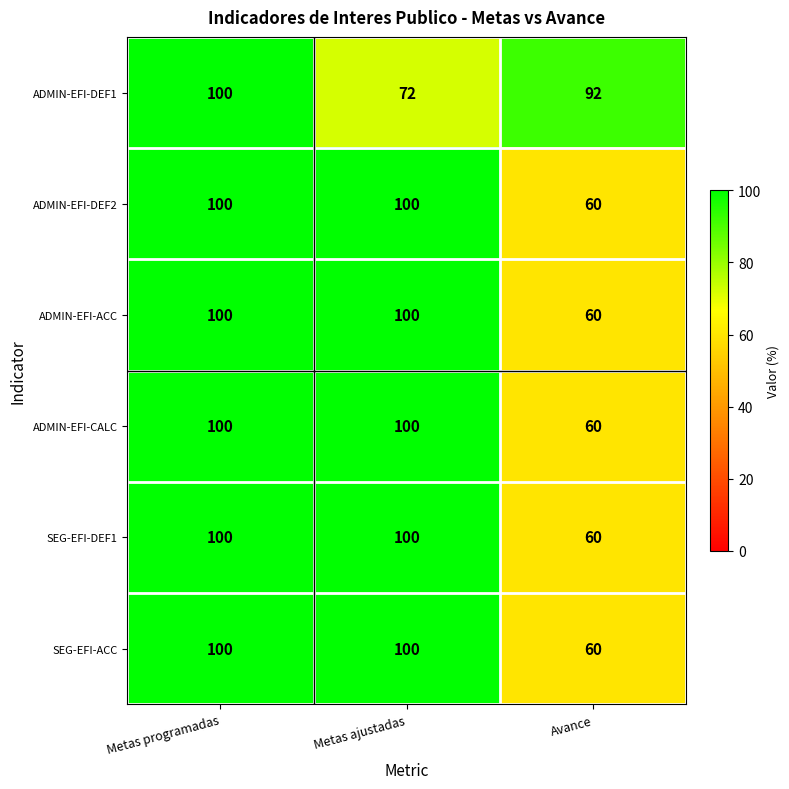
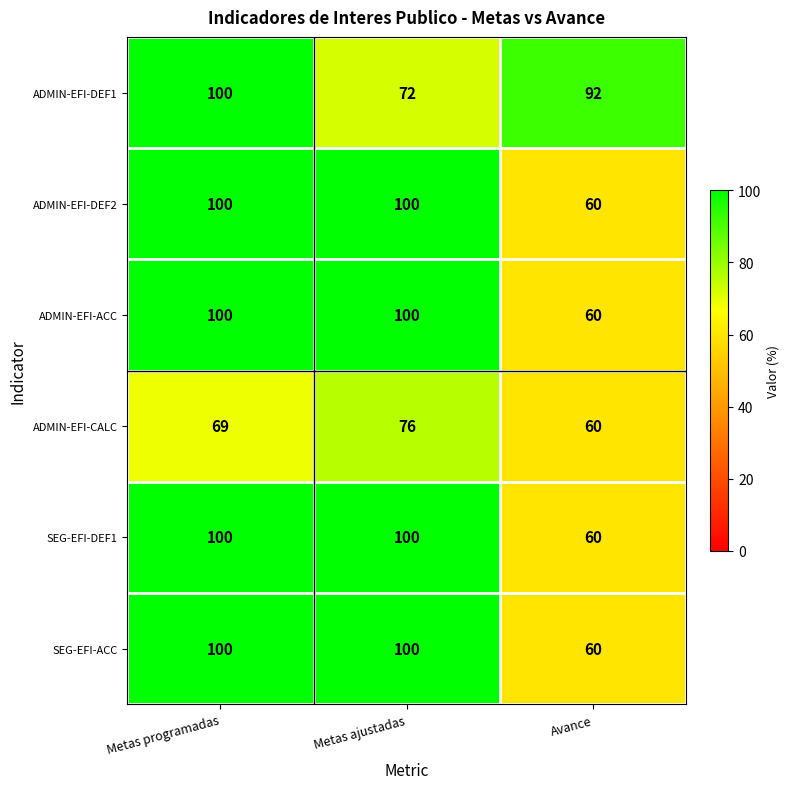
  {
    "ADMIN-EFI-DEF1": {
      "Metas programadas": 100,
      "Metas ajustadas": 72,
      "Avance": 92
    },
    "ADMIN-EFI-DEF2": {
      "Metas programadas": 100,
      "Metas ajustadas": 100,
      "Avance": 60
    },
    "ADMIN-EFI-ACC": {
      "Metas programadas": 100,
      "Metas ajustadas": 100,
      "Avance": 60
    },
    "ADMIN-EFI-CALC": {
-     "Metas programadas": 100,
-     "Metas ajustadas": 100,
+     "Metas programadas": 69,
+     "Metas ajustadas": 76,
      "Avance": 60
    },
    "SEG-EFI-DEF1": {
      "Metas programadas": 100,
      "Metas ajustadas": 100,
      "Avance": 60
    },
    "SEG-EFI-ACC": {
      "Metas programadas": 100,
      "Metas ajustadas": 100,
      "Avance": 60
    }
  }
